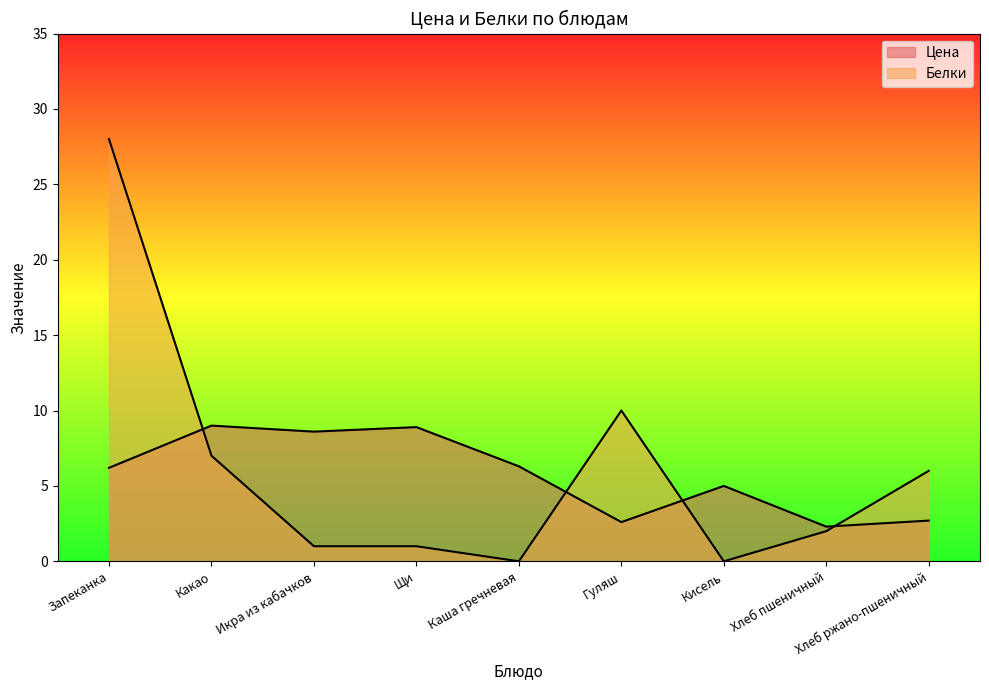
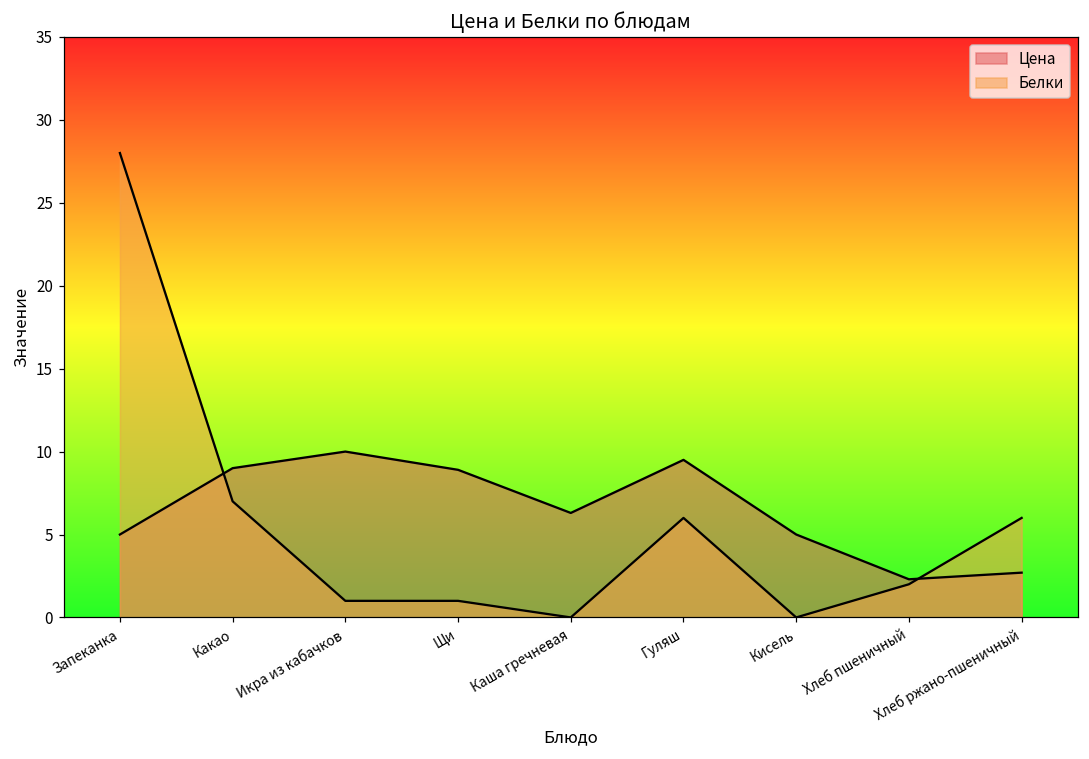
  {
    "Цена": {
-     "Запеканка": 6.2,
+     "Запеканка": 5.0,
      "Какао": 9.0,
-     "Икра из кабачков": 8.6,
+     "Икра из кабачков": 10.0,
      "Щи": 8.9,
      "Каша гречневая": 6.3,
-     "Гуляш": 2.6,
+     "Гуляш": 9.5,
      "Кисель": 5.0,
      "Хлеб пшеничный": 2.3,
      "Хлеб ржано-пшеничный": 2.7
    },
    "Белки": {
      "Запеканка": 28,
      "Какао": 7,
      "Икра из кабачков": 1,
      "Щи": 1,
      "Каша гречневая": 0,
-     "Гуляш": 10,
+     "Гуляш": 6,
      "Кисель": 0,
      "Хлеб пшеничный": 2,
      "Хлеб ржано-пшеничный": 6
    }
  }
